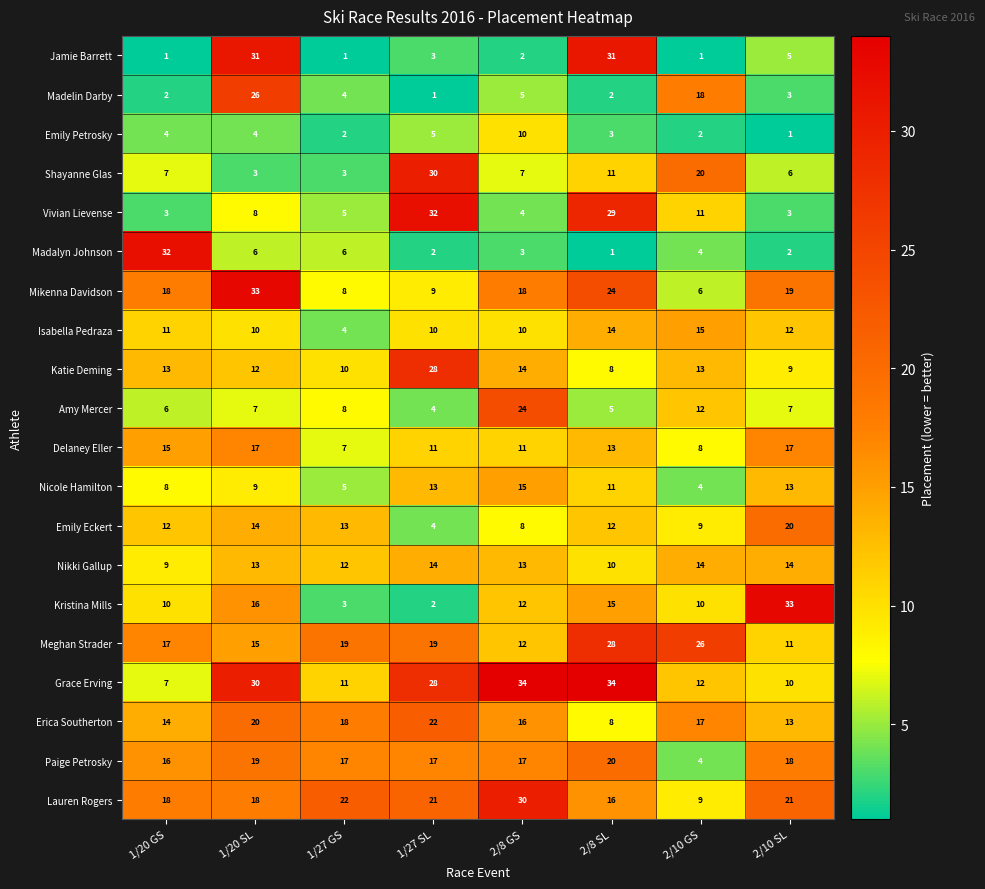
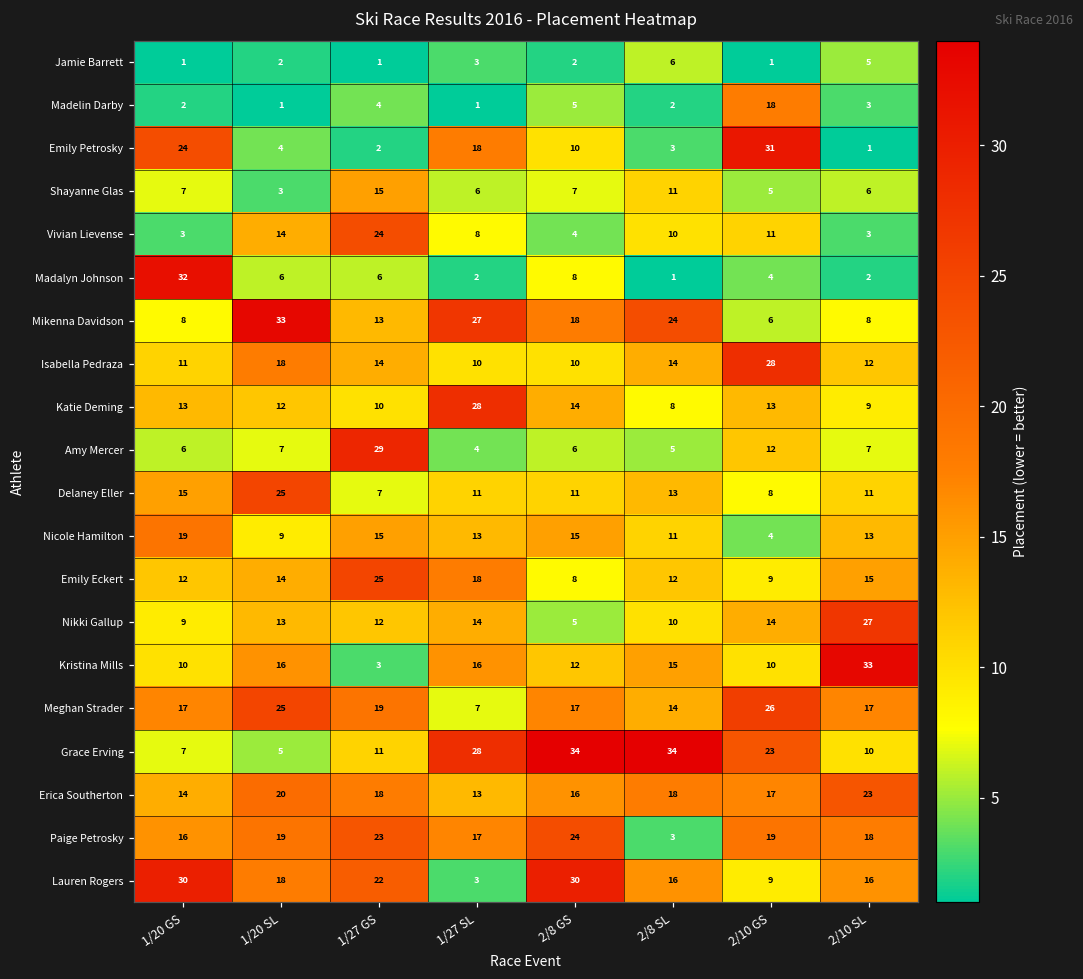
  {
    "Jamie Barrett": {
      "1/20 GS": 1,
-     "1/20 SL": 31,
+     "1/20 SL": 2,
      "1/27 GS": 1,
      "1/27 SL": 3,
      "2/8 GS": 2,
-     "2/8 SL": 31,
+     "2/8 SL": 6,
      "2/10 GS": 1,
      "2/10 SL": 5
    },
    "Madelin Darby": {
      "1/20 GS": 2,
-     "1/20 SL": 26,
+     "1/20 SL": 1,
      "1/27 GS": 4,
      "1/27 SL": 1,
      "2/8 GS": 5,
      "2/8 SL": 2,
      "2/10 GS": 18,
      "2/10 SL": 3
    },
    "Emily Petrosky": {
-     "1/20 GS": 4,
+     "1/20 GS": 24,
      "1/20 SL": 4,
      "1/27 GS": 2,
-     "1/27 SL": 5,
+     "1/27 SL": 18,
      "2/8 GS": 10,
      "2/8 SL": 3,
-     "2/10 GS": 2,
+     "2/10 GS": 31,
      "2/10 SL": 1
    },
    "Shayanne Glas": {
      "1/20 GS": 7,
      "1/20 SL": 3,
-     "1/27 GS": 3,
-     "1/27 SL": 30,
+     "1/27 GS": 15,
+     "1/27 SL": 6,
      "2/8 GS": 7,
      "2/8 SL": 11,
-     "2/10 GS": 20,
+     "2/10 GS": 5,
      "2/10 SL": 6
    },
    "Vivian Lievense": {
      "1/20 GS": 3,
-     "1/20 SL": 8,
-     "1/27 GS": 5,
-     "1/27 SL": 32,
+     "1/20 SL": 14,
+     "1/27 GS": 24,
+     "1/27 SL": 8,
      "2/8 GS": 4,
-     "2/8 SL": 29,
+     "2/8 SL": 10,
      "2/10 GS": 11,
      "2/10 SL": 3
    },
    "Madalyn Johnson": {
      "1/20 GS": 32,
      "1/20 SL": 6,
      "1/27 GS": 6,
      "1/27 SL": 2,
-     "2/8 GS": 3,
+     "2/8 GS": 8,
      "2/8 SL": 1,
      "2/10 GS": 4,
      "2/10 SL": 2
    },
    "Mikenna Davidson": {
-     "1/20 GS": 18,
+     "1/20 GS": 8,
      "1/20 SL": 33,
-     "1/27 GS": 8,
-     "1/27 SL": 9,
+     "1/27 GS": 13,
+     "1/27 SL": 27,
      "2/8 GS": 18,
      "2/8 SL": 24,
      "2/10 GS": 6,
-     "2/10 SL": 19
+     "2/10 SL": 8
    },
    "Isabella Pedraza": {
      "1/20 GS": 11,
-     "1/20 SL": 10,
-     "1/27 GS": 4,
+     "1/20 SL": 18,
+     "1/27 GS": 14,
      "1/27 SL": 10,
      "2/8 GS": 10,
      "2/8 SL": 14,
-     "2/10 GS": 15,
+     "2/10 GS": 28,
      "2/10 SL": 12
    },
    "Katie Deming": {
      "1/20 GS": 13,
      "1/20 SL": 12,
      "1/27 GS": 10,
      "1/27 SL": 28,
      "2/8 GS": 14,
      "2/8 SL": 8,
      "2/10 GS": 13,
      "2/10 SL": 9
    },
    "Amy Mercer": {
      "1/20 GS": 6,
      "1/20 SL": 7,
-     "1/27 GS": 8,
+     "1/27 GS": 29,
      "1/27 SL": 4,
-     "2/8 GS": 24,
+     "2/8 GS": 6,
      "2/8 SL": 5,
      "2/10 GS": 12,
      "2/10 SL": 7
    },
    "Delaney Eller": {
      "1/20 GS": 15,
-     "1/20 SL": 17,
+     "1/20 SL": 25,
      "1/27 GS": 7,
      "1/27 SL": 11,
      "2/8 GS": 11,
      "2/8 SL": 13,
      "2/10 GS": 8,
-     "2/10 SL": 17
+     "2/10 SL": 11
    },
    "Nicole Hamilton": {
-     "1/20 GS": 8,
+     "1/20 GS": 19,
      "1/20 SL": 9,
-     "1/27 GS": 5,
+     "1/27 GS": 15,
      "1/27 SL": 13,
      "2/8 GS": 15,
      "2/8 SL": 11,
      "2/10 GS": 4,
      "2/10 SL": 13
    },
    "Emily Eckert": {
      "1/20 GS": 12,
      "1/20 SL": 14,
-     "1/27 GS": 13,
-     "1/27 SL": 4,
+     "1/27 GS": 25,
+     "1/27 SL": 18,
      "2/8 GS": 8,
      "2/8 SL": 12,
      "2/10 GS": 9,
-     "2/10 SL": 20
+     "2/10 SL": 15
    },
    "Nikki Gallup": {
      "1/20 GS": 9,
      "1/20 SL": 13,
      "1/27 GS": 12,
      "1/27 SL": 14,
-     "2/8 GS": 13,
+     "2/8 GS": 5,
      "2/8 SL": 10,
      "2/10 GS": 14,
-     "2/10 SL": 14
+     "2/10 SL": 27
    },
    "Kristina Mills": {
      "1/20 GS": 10,
      "1/20 SL": 16,
      "1/27 GS": 3,
-     "1/27 SL": 2,
+     "1/27 SL": 16,
      "2/8 GS": 12,
      "2/8 SL": 15,
      "2/10 GS": 10,
      "2/10 SL": 33
    },
    "Meghan Strader": {
      "1/20 GS": 17,
-     "1/20 SL": 15,
+     "1/20 SL": 25,
      "1/27 GS": 19,
-     "1/27 SL": 19,
-     "2/8 GS": 12,
-     "2/8 SL": 28,
+     "1/27 SL": 7,
+     "2/8 GS": 17,
+     "2/8 SL": 14,
      "2/10 GS": 26,
-     "2/10 SL": 11
+     "2/10 SL": 17
    },
    "Grace Erving": {
      "1/20 GS": 7,
-     "1/20 SL": 30,
+     "1/20 SL": 5,
      "1/27 GS": 11,
      "1/27 SL": 28,
      "2/8 GS": 34,
      "2/8 SL": 34,
-     "2/10 GS": 12,
+     "2/10 GS": 23,
      "2/10 SL": 10
    },
    "Erica Southerton": {
      "1/20 GS": 14,
      "1/20 SL": 20,
      "1/27 GS": 18,
-     "1/27 SL": 22,
+     "1/27 SL": 13,
      "2/8 GS": 16,
-     "2/8 SL": 8,
+     "2/8 SL": 18,
      "2/10 GS": 17,
-     "2/10 SL": 13
+     "2/10 SL": 23
    },
    "Paige Petrosky": {
      "1/20 GS": 16,
      "1/20 SL": 19,
-     "1/27 GS": 17,
+     "1/27 GS": 23,
      "1/27 SL": 17,
-     "2/8 GS": 17,
-     "2/8 SL": 20,
-     "2/10 GS": 4,
+     "2/8 GS": 24,
+     "2/8 SL": 3,
+     "2/10 GS": 19,
      "2/10 SL": 18
    },
    "Lauren Rogers": {
-     "1/20 GS": 18,
+     "1/20 GS": 30,
      "1/20 SL": 18,
      "1/27 GS": 22,
-     "1/27 SL": 21,
+     "1/27 SL": 3,
      "2/8 GS": 30,
      "2/8 SL": 16,
      "2/10 GS": 9,
-     "2/10 SL": 21
+     "2/10 SL": 16
    }
  }
